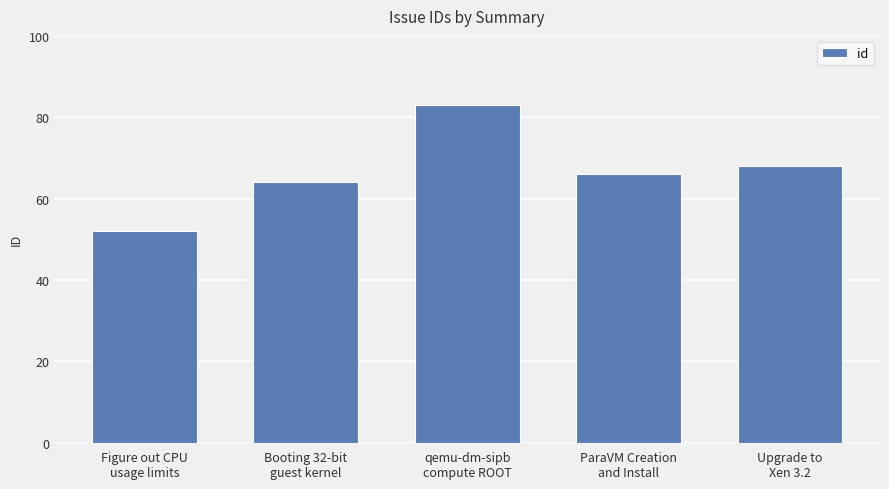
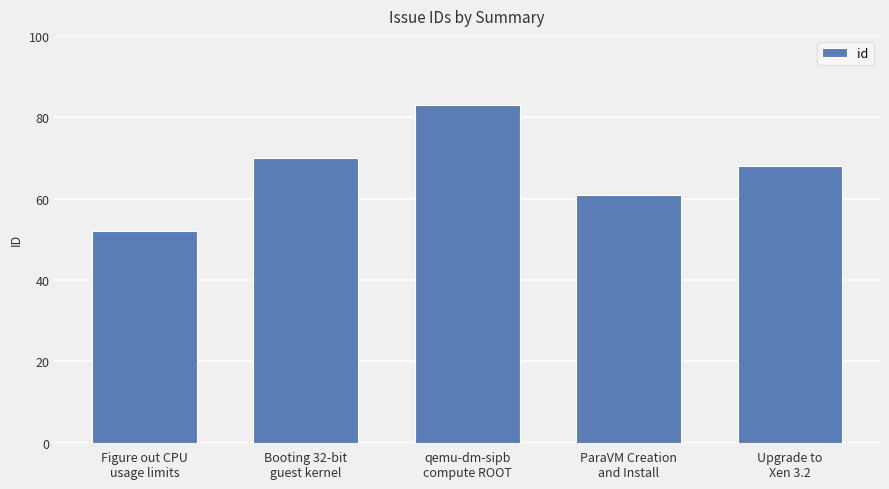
  {
    "Figure out CPU usage limits": 52,
-   "Booting 32-bit guest kernel": 64,
+   "Booting 32-bit guest kernel": 70,
    "qemu-dm-sipb compute ROOT": 83,
-   "ParaVM Creation and Install": 66,
+   "ParaVM Creation and Install": 61,
    "Upgrade to Xen 3.2": 68
  }
